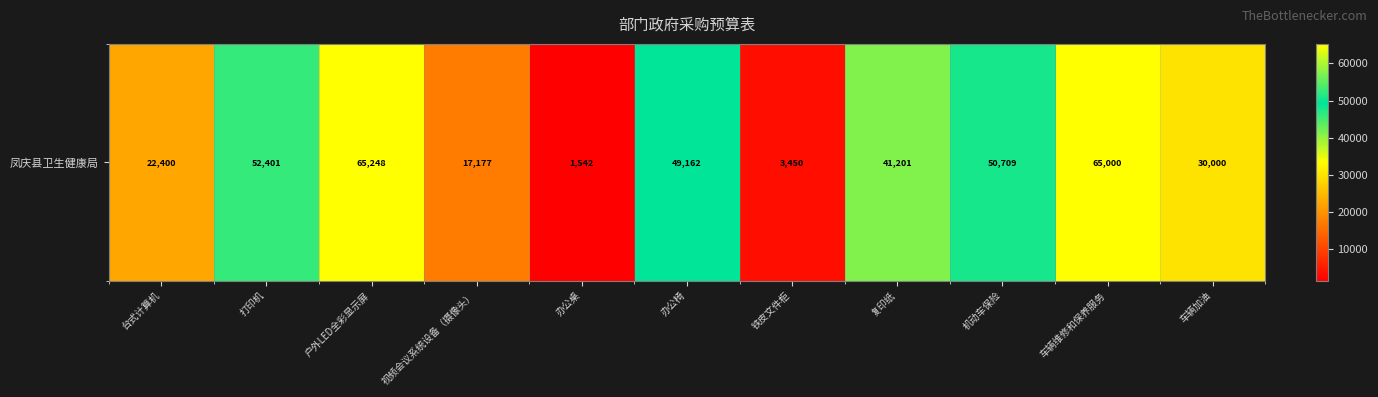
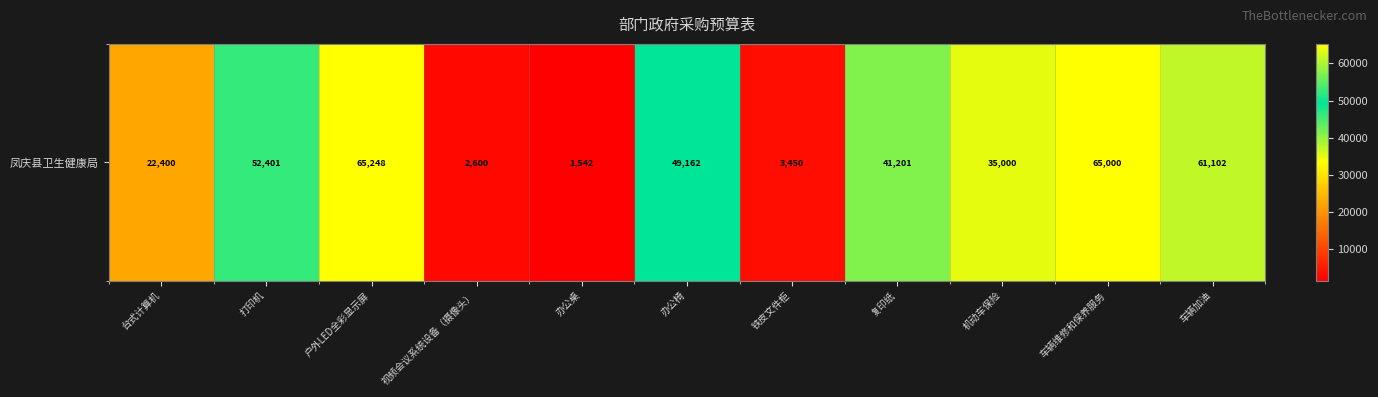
  {
    "凤庆县卫生健康局": {
      "台式计算机": "22,400",
      "打印机": "52,401",
      "户外LED全彩显示屏": "65,248",
-     "视频会议系统设备（摄像头）": "17,177",
+     "视频会议系统设备（摄像头）": "2,600",
      "办公桌": "1,542",
      "办公椅": "49,162",
      "铁皮文件柜": "3,450",
      "复印纸": "41,201",
-     "机动车保险": "50,709",
+     "机动车保险": "35,000",
      "车辆维修和保养服务": "65,000",
-     "车辆加油": "30,000"
+     "车辆加油": "61,102"
    }
  }
